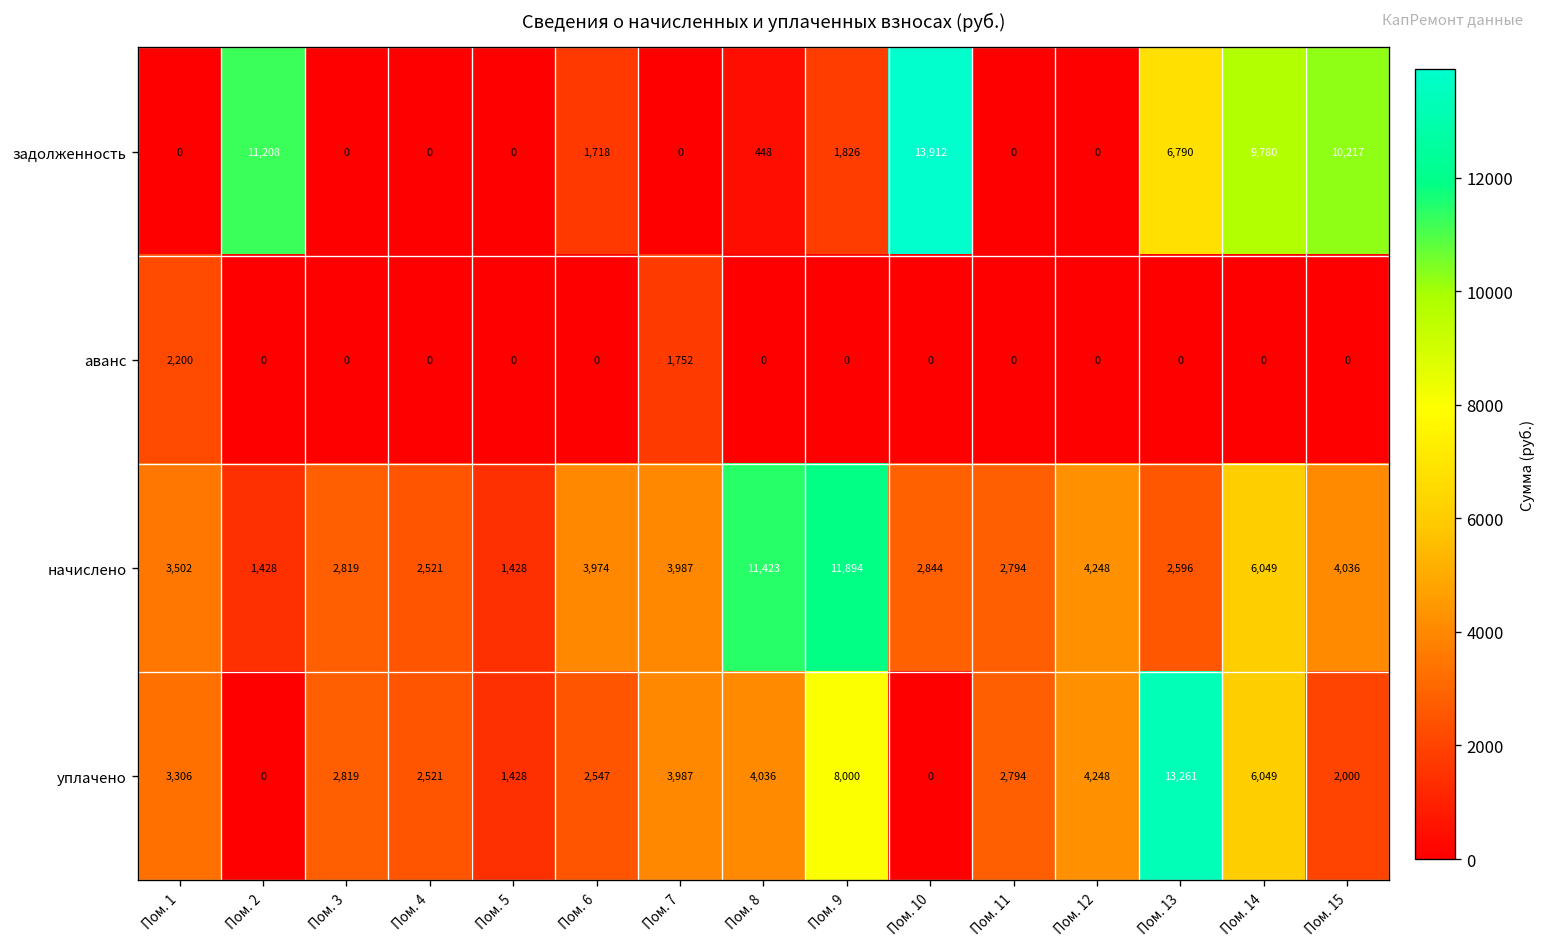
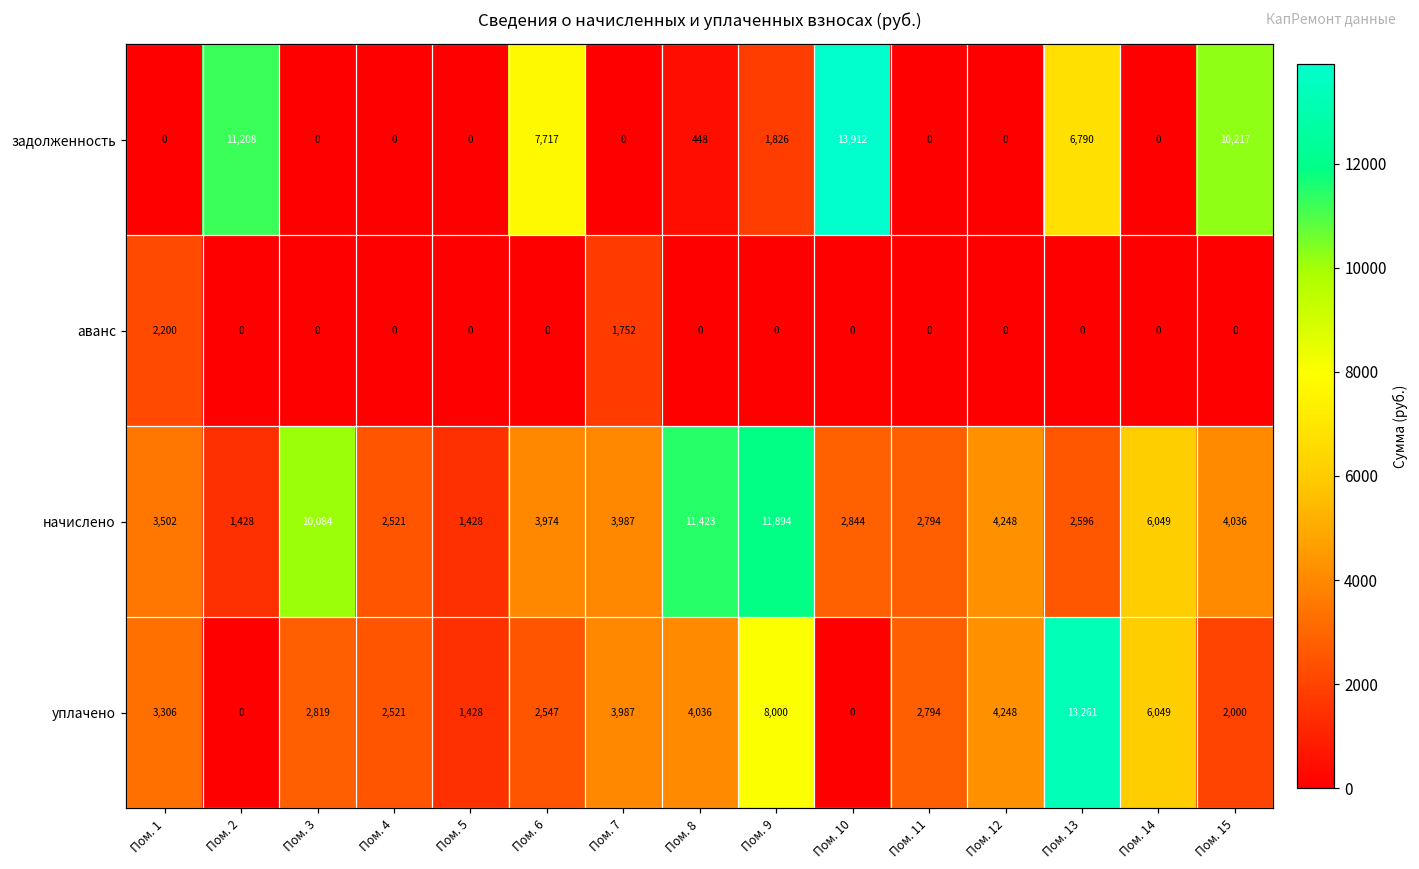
  {
    "задолженность": {
      "Пом. 1": "0",
      "Пом. 2": "11,208",
      "Пом. 3": "0",
      "Пом. 4": "0",
      "Пом. 5": "0",
-     "Пом. 6": "1,718",
+     "Пом. 6": "7,717",
      "Пом. 7": "0",
      "Пом. 8": "448",
      "Пом. 9": "1,826",
      "Пом. 10": "13,912",
      "Пом. 11": "0",
      "Пом. 12": "0",
      "Пом. 13": "6,790",
-     "Пом. 14": "9,780",
+     "Пом. 14": "0",
      "Пом. 15": "10,217"
    },
    "аванс": {
      "Пом. 1": "2,200",
      "Пом. 2": "0",
      "Пом. 3": "0",
      "Пом. 4": "0",
      "Пом. 5": "0",
      "Пом. 6": "0",
      "Пом. 7": "1,752",
      "Пом. 8": "0",
      "Пом. 9": "0",
      "Пом. 10": "0",
      "Пом. 11": "0",
      "Пом. 12": "0",
      "Пом. 13": "0",
      "Пом. 14": "0",
      "Пом. 15": "0"
    },
    "начислено": {
      "Пом. 1": "3,502",
      "Пом. 2": "1,428",
-     "Пом. 3": "2,819",
+     "Пом. 3": "10,084",
      "Пом. 4": "2,521",
      "Пом. 5": "1,428",
      "Пом. 6": "3,974",
      "Пом. 7": "3,987",
      "Пом. 8": "11,423",
      "Пом. 9": "11,894",
      "Пом. 10": "2,844",
      "Пом. 11": "2,794",
      "Пом. 12": "4,248",
      "Пом. 13": "2,596",
      "Пом. 14": "6,049",
      "Пом. 15": "4,036"
    },
    "уплачено": {
      "Пом. 1": "3,306",
      "Пом. 2": "0",
      "Пом. 3": "2,819",
      "Пом. 4": "2,521",
      "Пом. 5": "1,428",
      "Пом. 6": "2,547",
      "Пом. 7": "3,987",
      "Пом. 8": "4,036",
      "Пом. 9": "8,000",
      "Пом. 10": "0",
      "Пом. 11": "2,794",
      "Пом. 12": "4,248",
      "Пом. 13": "13,261",
      "Пом. 14": "6,049",
      "Пом. 15": "2,000"
    }
  }
